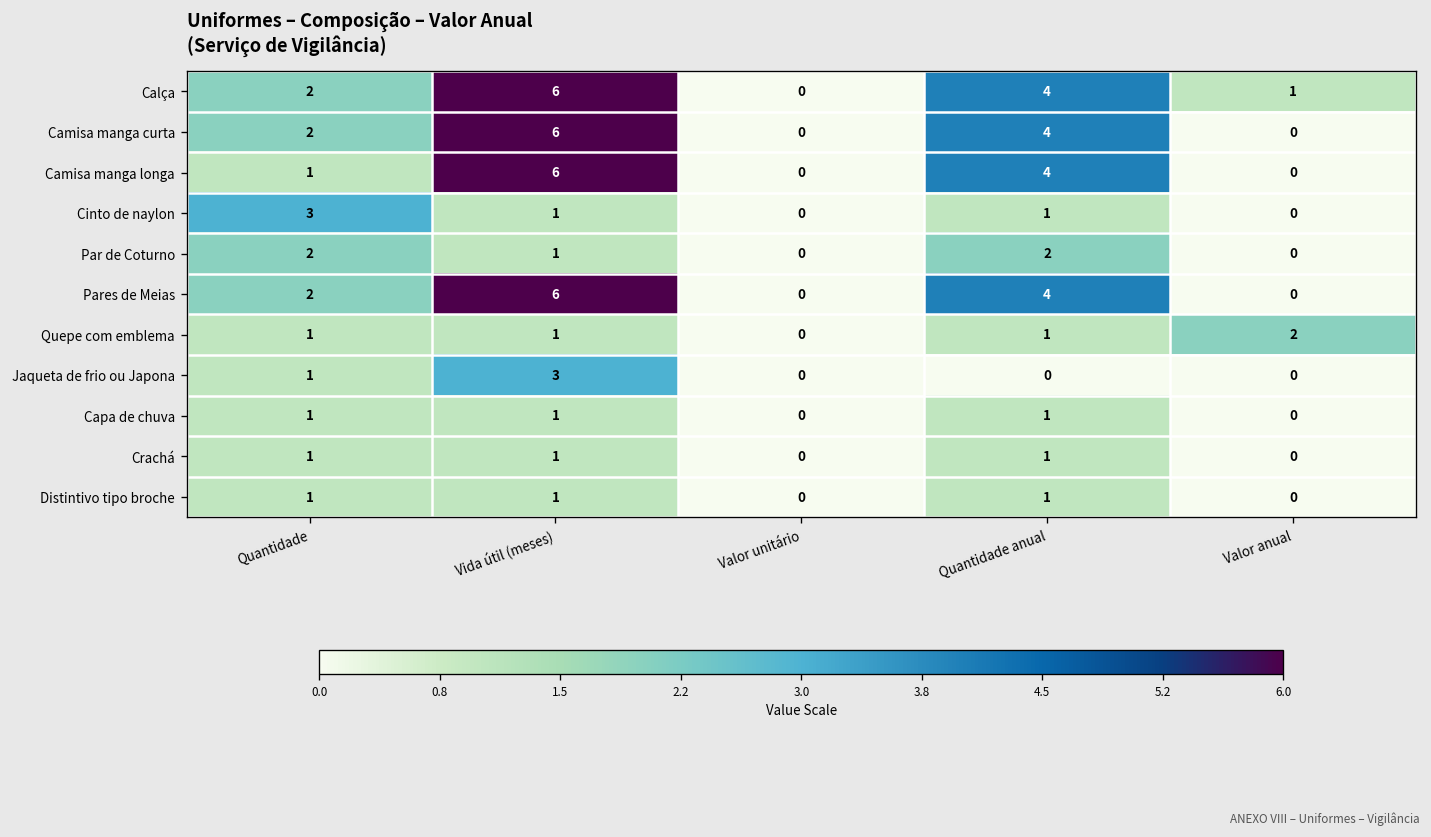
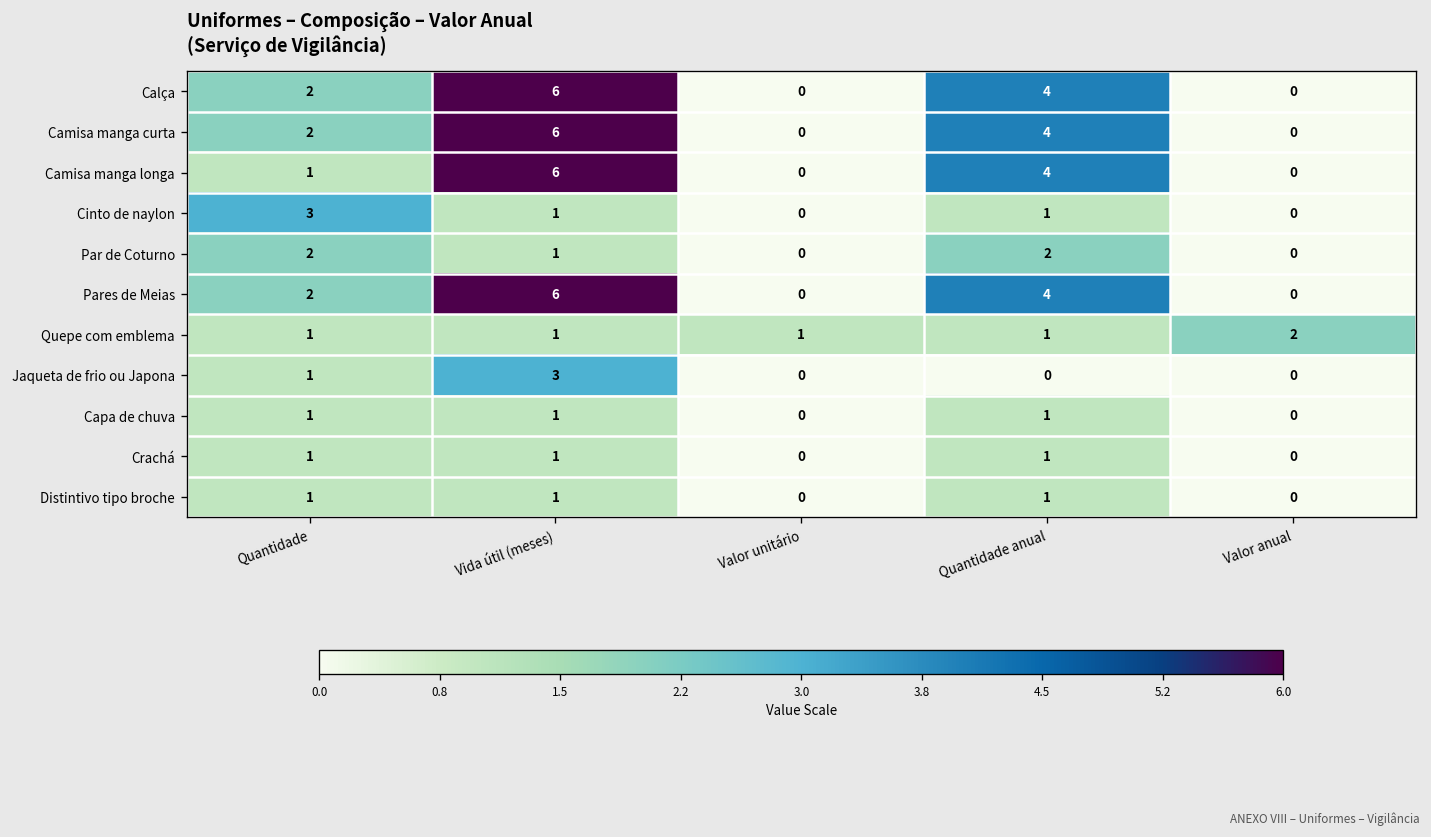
  {
    "Calça": {
      "Quantidade": 2,
      "Vida útil (meses)": 6,
      "Valor unitário": 0,
      "Quantidade anual": 4,
-     "Valor anual": 1
+     "Valor anual": 0
    },
    "Camisa manga curta": {
      "Quantidade": 2,
      "Vida útil (meses)": 6,
      "Valor unitário": 0,
      "Quantidade anual": 4,
      "Valor anual": 0
    },
    "Camisa manga longa": {
      "Quantidade": 1,
      "Vida útil (meses)": 6,
      "Valor unitário": 0,
      "Quantidade anual": 4,
      "Valor anual": 0
    },
    "Cinto de naylon": {
      "Quantidade": 3,
      "Vida útil (meses)": 1,
      "Valor unitário": 0,
      "Quantidade anual": 1,
      "Valor anual": 0
    },
    "Par de Coturno": {
      "Quantidade": 2,
      "Vida útil (meses)": 1,
      "Valor unitário": 0,
      "Quantidade anual": 2,
      "Valor anual": 0
    },
    "Pares de Meias": {
      "Quantidade": 2,
      "Vida útil (meses)": 6,
      "Valor unitário": 0,
      "Quantidade anual": 4,
      "Valor anual": 0
    },
    "Quepe com emblema": {
      "Quantidade": 1,
      "Vida útil (meses)": 1,
-     "Valor unitário": 0,
+     "Valor unitário": 1,
      "Quantidade anual": 1,
      "Valor anual": 2
    },
    "Jaqueta de frio ou Japona": {
      "Quantidade": 1,
      "Vida útil (meses)": 3,
      "Valor unitário": 0,
      "Quantidade anual": 0,
      "Valor anual": 0
    },
    "Capa de chuva": {
      "Quantidade": 1,
      "Vida útil (meses)": 1,
      "Valor unitário": 0,
      "Quantidade anual": 1,
      "Valor anual": 0
    },
    "Crachá": {
      "Quantidade": 1,
      "Vida útil (meses)": 1,
      "Valor unitário": 0,
      "Quantidade anual": 1,
      "Valor anual": 0
    },
    "Distintivo tipo broche": {
      "Quantidade": 1,
      "Vida útil (meses)": 1,
      "Valor unitário": 0,
      "Quantidade anual": 1,
      "Valor anual": 0
    }
  }
